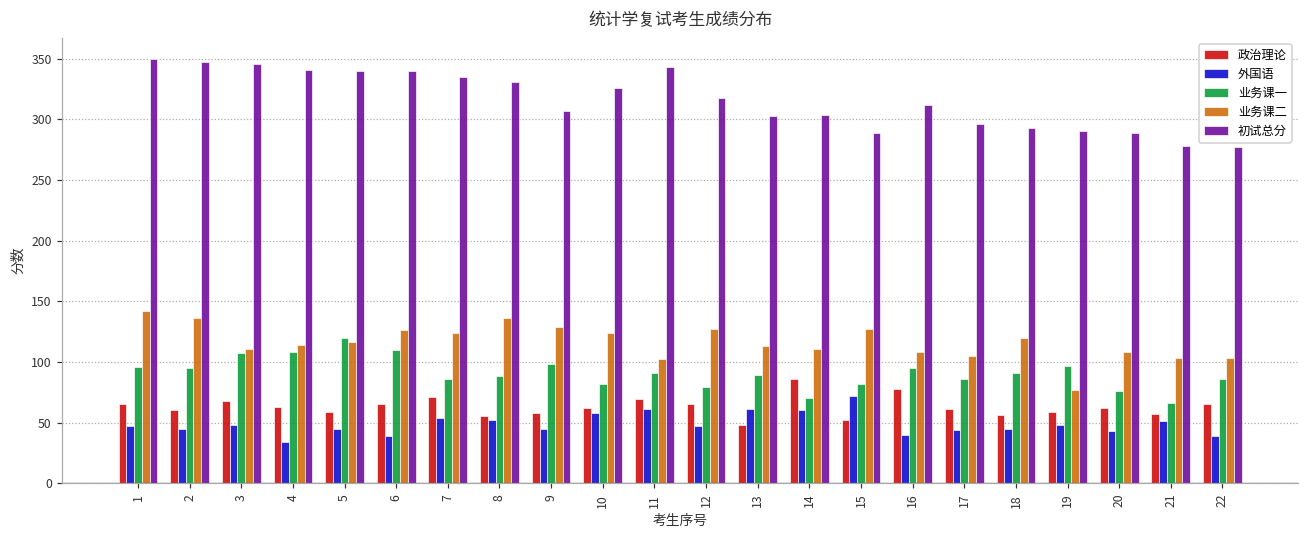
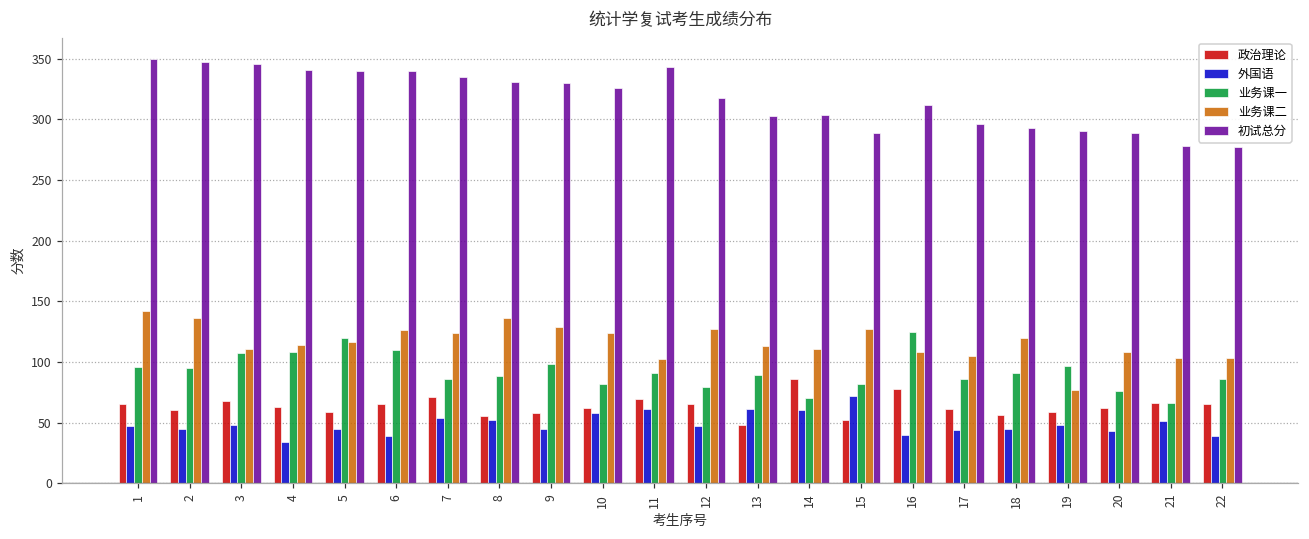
  {
    "政治理论": {
      "1": 65,
      "2": 60,
      "3": 68,
      "4": 63,
      "5": 59,
      "6": 65,
      "7": 71,
      "8": 55,
      "9": 58,
      "10": 62,
      "11": 69,
      "12": 65,
      "13": 48,
      "14": 86,
      "15": 52,
      "16": 78,
      "17": 61,
      "18": 56,
      "19": 59,
      "20": 62,
-     "21": 57,
+     "21": 66,
      "22": 65
    },
    "外国语": {
      "1": 47,
      "2": 45,
      "3": 48,
      "4": 34,
      "5": 45,
      "6": 39,
      "7": 54,
      "8": 52,
      "9": 45,
      "10": 58,
      "11": 61,
      "12": 47,
      "13": 61,
      "14": 60,
      "15": 72,
      "16": 40,
      "17": 44,
      "18": 45,
      "19": 48,
      "20": 43,
      "21": 51,
      "22": 39
    },
    "业务课一": {
      "1": 96,
      "2": 95,
      "3": 107,
      "4": 108,
      "5": 120,
      "6": 110,
      "7": 86,
      "8": 88,
      "9": 98,
      "10": 82,
      "11": 91,
      "12": 79,
      "13": 89,
      "14": 70,
      "15": 82,
-     "16": 95,
+     "16": 125,
      "17": 86,
      "18": 91,
      "19": 97,
      "20": 76,
      "21": 66,
      "22": 86
    },
    "业务课二": {
      "1": 142,
      "2": 136,
      "3": 111,
      "4": 114,
      "5": 116,
      "6": 126,
      "7": 124,
      "8": 136,
      "9": 129,
      "10": 124,
      "11": 102,
      "12": 127,
      "13": 113,
      "14": 111,
      "15": 127,
      "16": 108,
      "17": 105,
      "18": 120,
      "19": 77,
      "20": 108,
      "21": 103,
      "22": 103
    },
    "初试总分": {
      "1": 350,
      "2": 347,
      "3": 346,
      "4": 341,
      "5": 340,
      "6": 340,
      "7": 335,
      "8": 331,
-     "9": 307,
+     "9": 330,
      "10": 326,
      "11": 343,
      "12": 318,
      "13": 303,
      "14": 304,
      "15": 289,
      "16": 312,
      "17": 296,
      "18": 293,
      "19": 290,
      "20": 289,
      "21": 278,
      "22": 277
    }
  }
